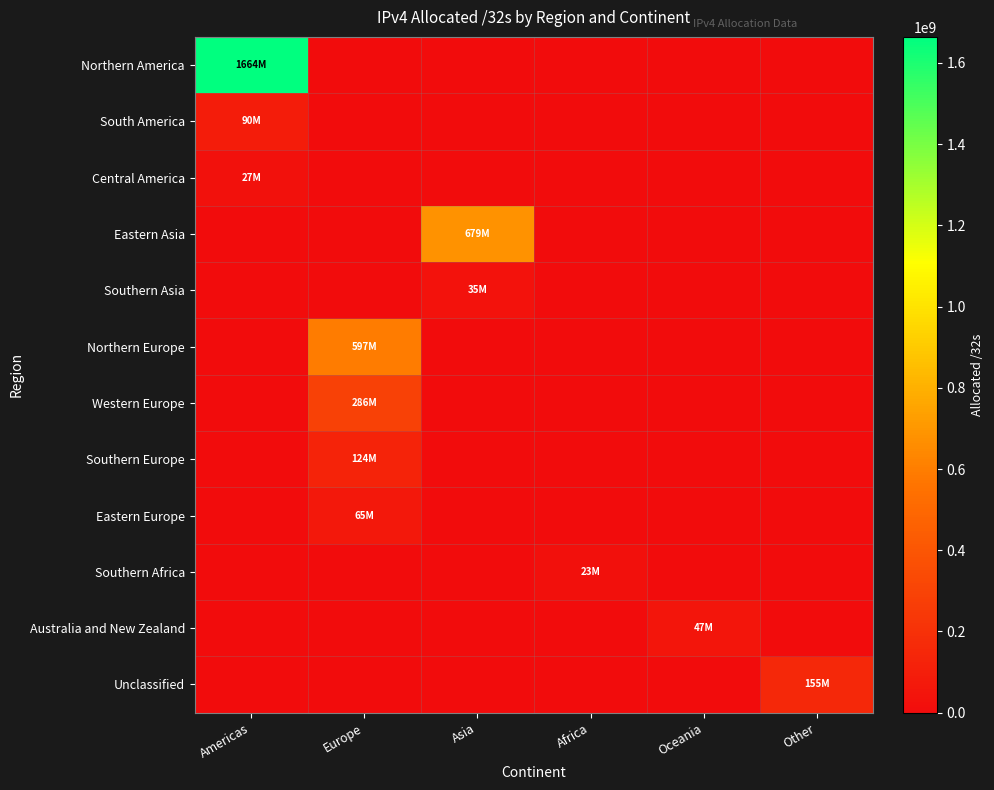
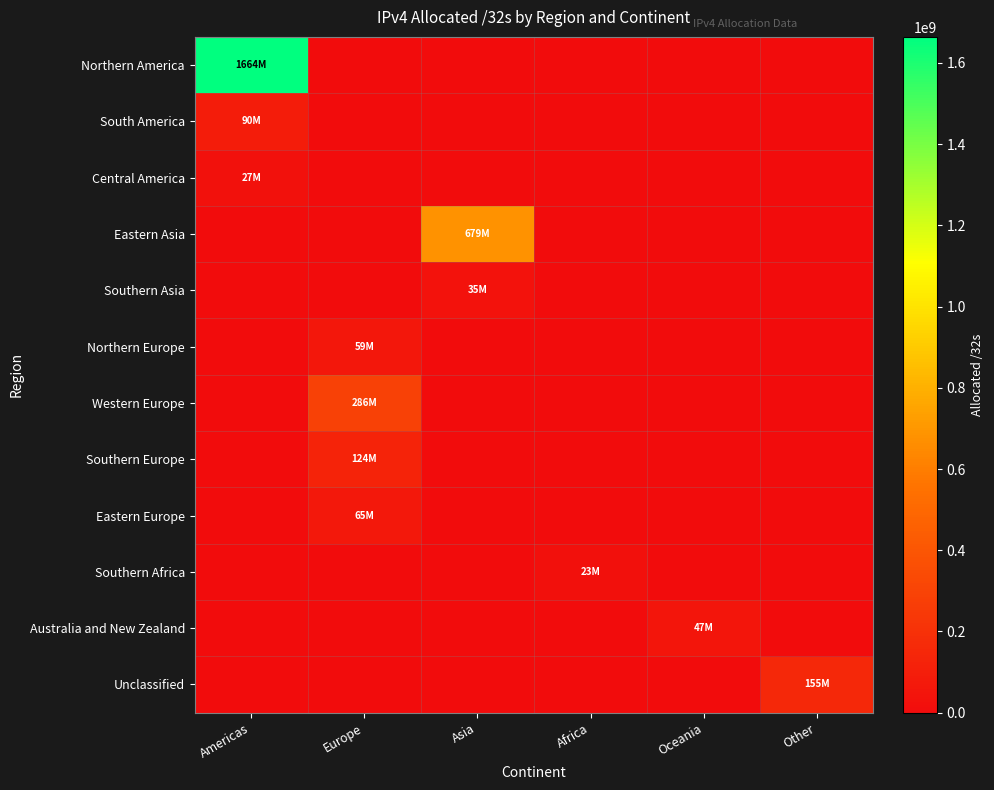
  {
    "Northern America": {
      "Americas": "1664M"
    },
    "South America": {
      "Americas": "90M"
    },
    "Central America": {
      "Americas": "27M"
    },
    "Eastern Asia": {
      "Asia": "679M"
    },
    "Southern Asia": {
      "Asia": "35M"
    },
    "Northern Europe": {
-     "Europe": "597M"
+     "Europe": "59M"
    },
    "Western Europe": {
      "Europe": "286M"
    },
    "Southern Europe": {
      "Europe": "124M"
    },
    "Eastern Europe": {
      "Europe": "65M"
    },
    "Southern Africa": {
      "Africa": "23M"
    },
    "Australia and New Zealand": {
      "Oceania": "47M"
    },
    "Unclassified": {
      "Other": "155M"
    }
  }
